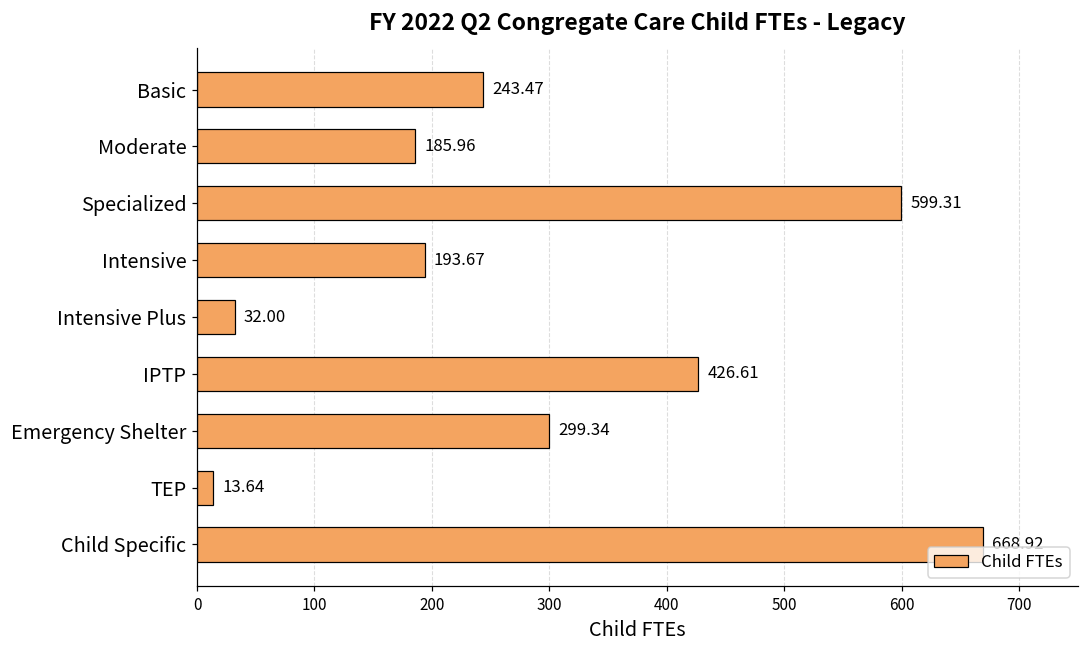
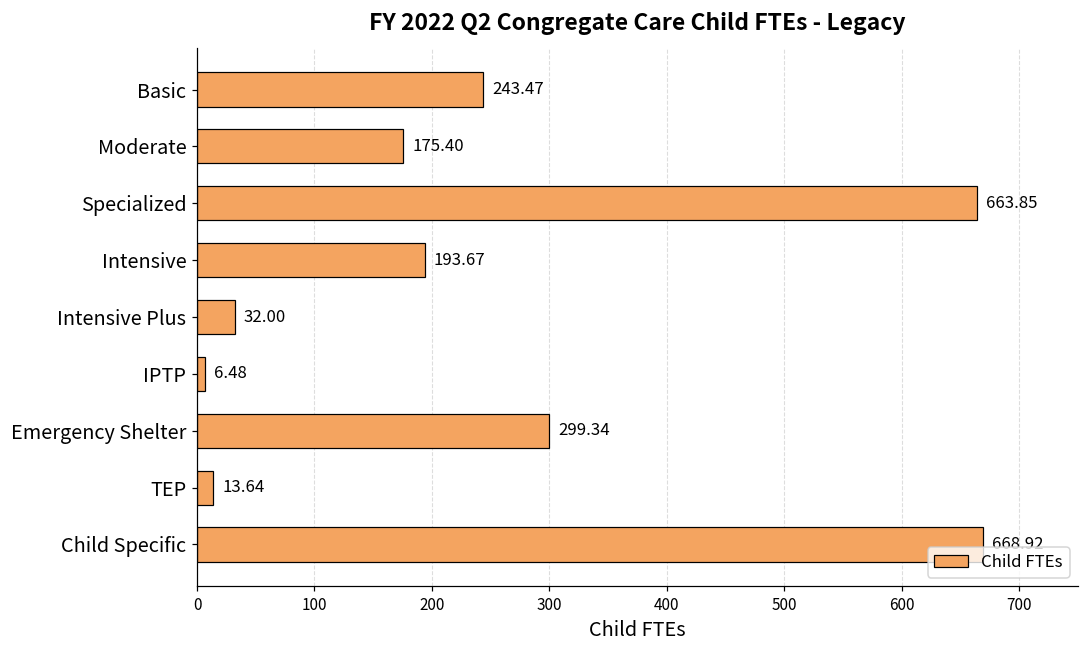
  {
    "Basic": 243.47,
-   "Moderate": 185.96,
-   "Specialized": 599.31,
+   "Moderate": 175.40,
+   "Specialized": 663.85,
    "Intensive": 193.67,
    "Intensive Plus": 32.00,
-   "IPTP": 426.61,
+   "IPTP": 6.48,
    "Emergency Shelter": 299.34,
    "TEP": 13.64
  }
